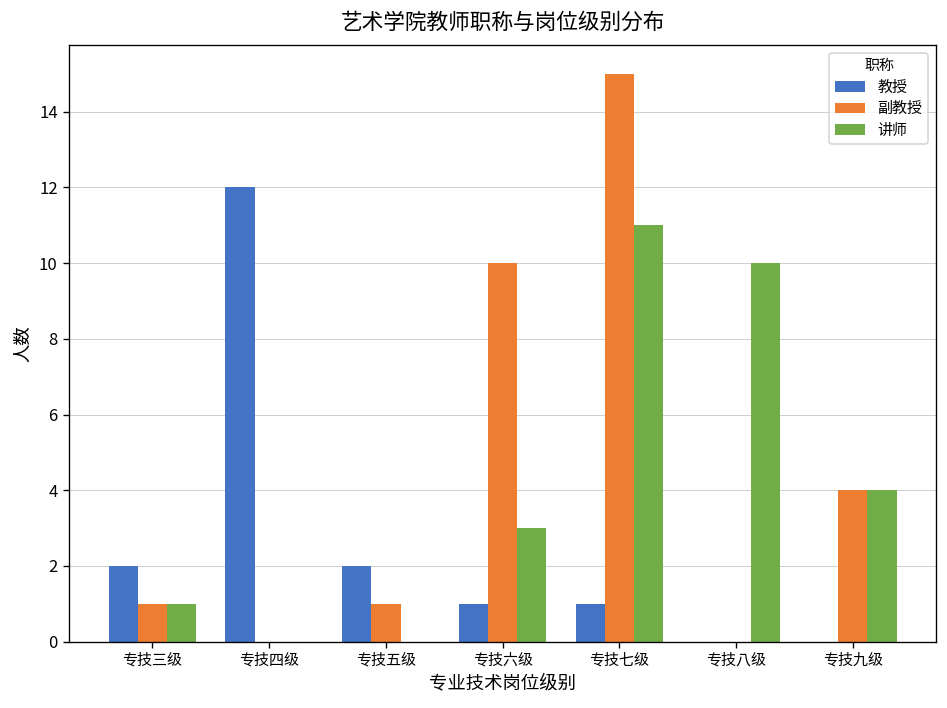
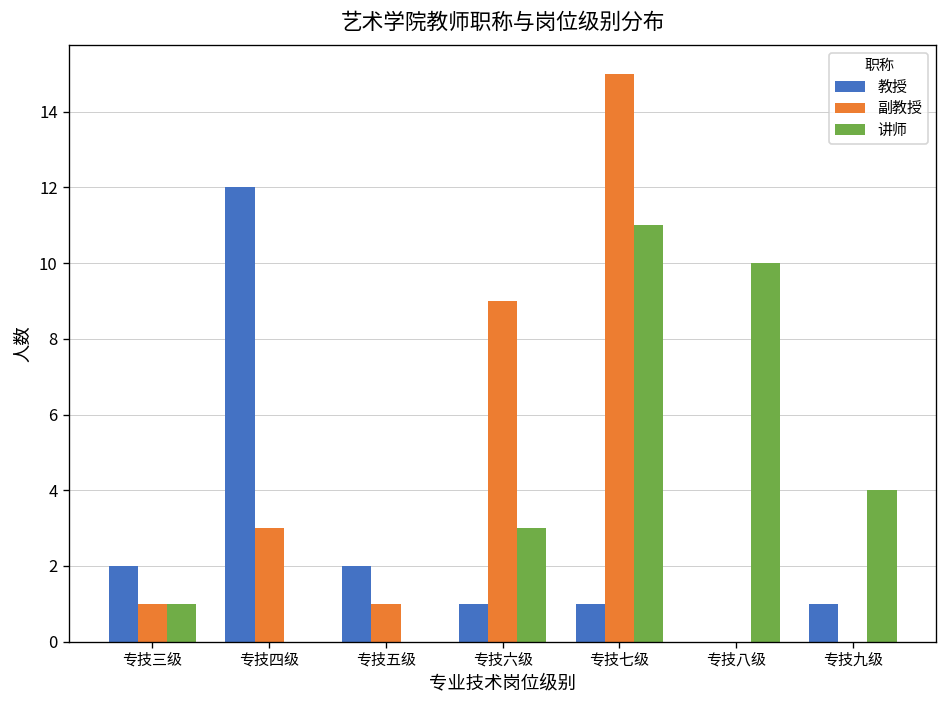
  {
    "教授": {
      "专技三级": 2,
      "专技四级": 12,
      "专技五级": 2,
      "专技六级": 1,
      "专技七级": 1,
      "专技八级": 0,
-     "专技九级": 0
+     "专技九级": 1
    },
    "副教授": {
      "专技三级": 1,
-     "专技四级": 0,
+     "专技四级": 3,
      "专技五级": 1,
-     "专技六级": 10,
+     "专技六级": 9,
      "专技七级": 15,
      "专技八级": 0,
-     "专技九级": 4
+     "专技九级": 0
    },
    "讲师": {
      "专技三级": 1,
      "专技四级": 0,
      "专技五级": 0,
      "专技六级": 3,
      "专技七级": 11,
      "专技八级": 10,
      "专技九级": 4
    }
  }
